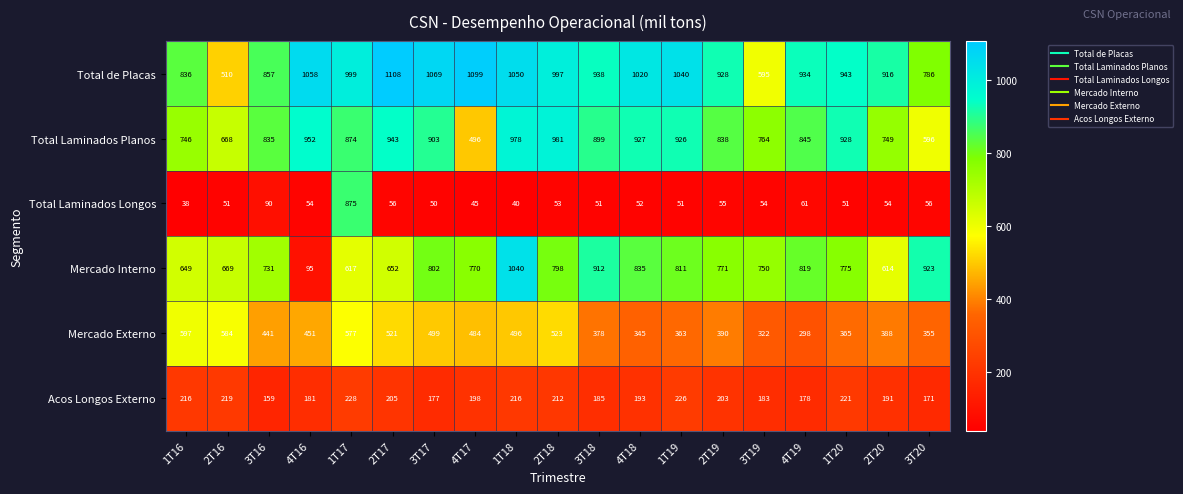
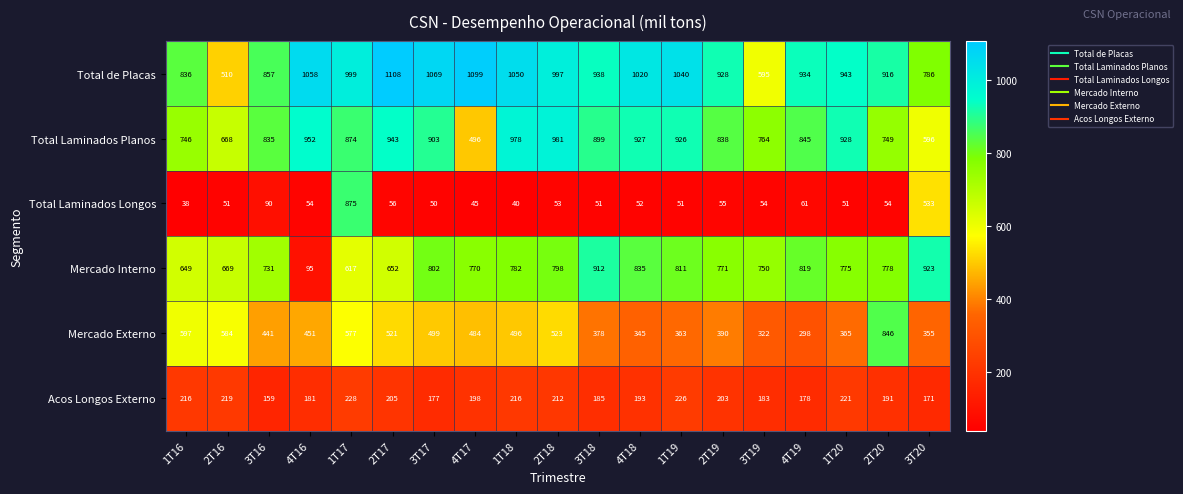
  {
    "Total de Placas": {
      "1T16": 836,
      "2T16": 510,
      "3T16": 857,
      "4T16": 1058,
      "1T17": 999,
      "2T17": 1108,
      "3T17": 1069,
      "4T17": 1099,
      "1T18": 1050,
      "2T18": 997,
      "3T18": 938,
      "4T18": 1020,
      "1T19": 1040,
      "2T19": 928,
      "3T19": 595,
      "4T19": 934,
      "1T20": 943,
      "2T20": 916,
      "3T20": 786
    },
    "Total Laminados Planos": {
      "1T16": 746,
      "2T16": 668,
      "3T16": 835,
      "4T16": 952,
      "1T17": 874,
      "2T17": 943,
      "3T17": 903,
      "4T17": 496,
      "1T18": 978,
      "2T18": 981,
      "3T18": 899,
      "4T18": 927,
      "1T19": 926,
      "2T19": 838,
      "3T19": 764,
      "4T19": 845,
      "1T20": 928,
      "2T20": 749,
      "3T20": 596
    },
    "Total Laminados Longos": {
      "1T16": 38,
      "2T16": 51,
      "3T16": 90,
      "4T16": 54,
      "1T17": 875,
      "2T17": 56,
      "3T17": 50,
      "4T17": 45,
      "1T18": 40,
      "2T18": 53,
      "3T18": 51,
      "4T18": 52,
      "1T19": 51,
      "2T19": 55,
      "3T19": 54,
      "4T19": 61,
      "1T20": 51,
      "2T20": 54,
-     "3T20": 56
+     "3T20": 533
    },
    "Mercado Interno": {
      "1T16": 649,
      "2T16": 669,
      "3T16": 731,
      "4T16": 95,
      "1T17": 617,
      "2T17": 652,
      "3T17": 802,
      "4T17": 770,
-     "1T18": 1040,
+     "1T18": 782,
      "2T18": 798,
      "3T18": 912,
      "4T18": 835,
      "1T19": 811,
      "2T19": 771,
      "3T19": 750,
      "4T19": 819,
      "1T20": 775,
-     "2T20": 614,
+     "2T20": 778,
      "3T20": 923
    },
    "Mercado Externo": {
      "1T16": 597,
      "2T16": 584,
      "3T16": 441,
      "4T16": 451,
      "1T17": 577,
      "2T17": 521,
      "3T17": 499,
      "4T17": 484,
      "1T18": 496,
      "2T18": 523,
      "3T18": 378,
      "4T18": 345,
      "1T19": 363,
      "2T19": 390,
      "3T19": 322,
      "4T19": 298,
      "1T20": 365,
-     "2T20": 388,
+     "2T20": 846,
      "3T20": 355
    },
    "Acos Longos Externo": {
      "1T16": 216,
      "2T16": 219,
      "3T16": 159,
      "4T16": 181,
      "1T17": 228,
      "2T17": 205,
      "3T17": 177,
      "4T17": 198,
      "1T18": 216,
      "2T18": 212,
      "3T18": 185,
      "4T18": 193,
      "1T19": 226,
      "2T19": 203,
      "3T19": 183,
      "4T19": 178,
      "1T20": 221,
      "2T20": 191,
      "3T20": 171
    }
  }
